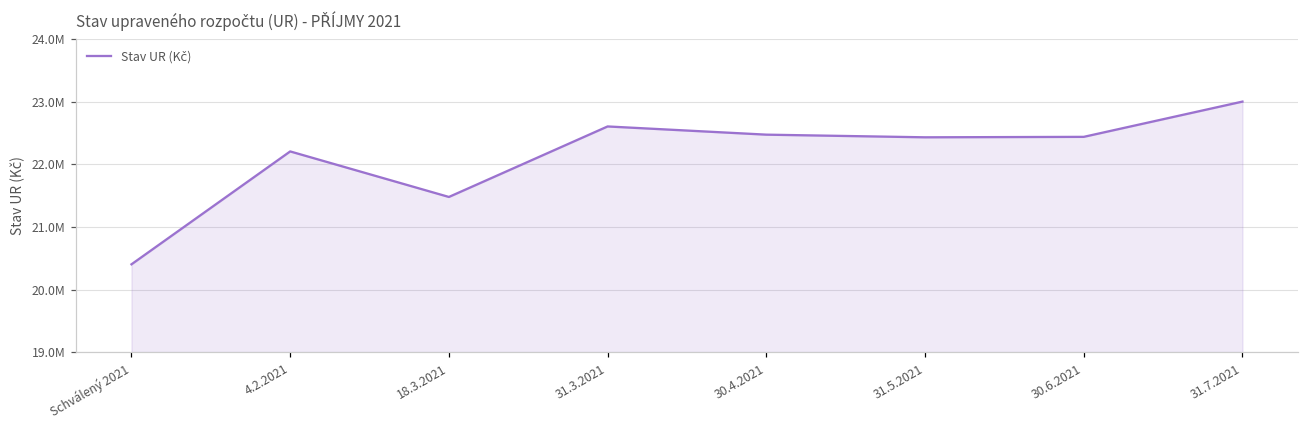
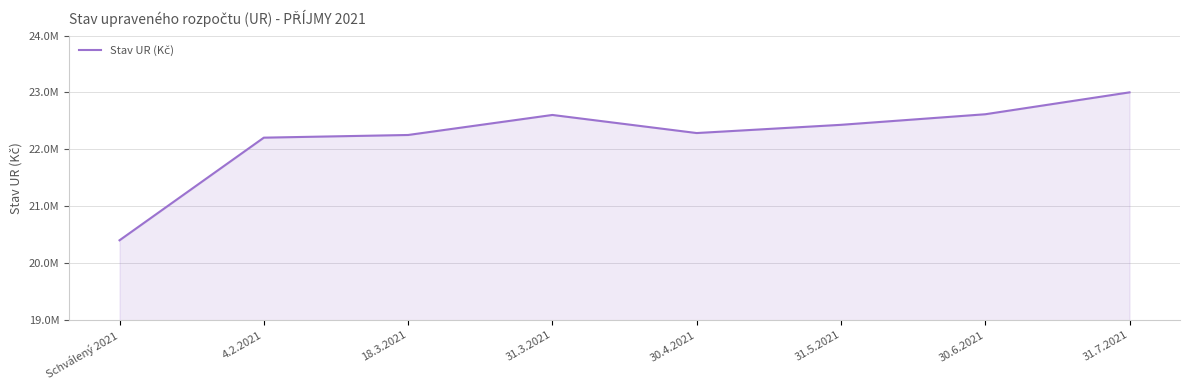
  {
    "Schválený 2021": 20400000,
    "4.2.2021": 22200000,
-   "18.3.2021": 21500000,
+   "18.3.2021": 22300000,
    "31.3.2021": 22600000,
-   "30.4.2021": 22500000,
+   "30.4.2021": 22300000,
    "31.5.2021": 22400000,
-   "30.6.2021": 22400000,
+   "30.6.2021": 22600000,
    "31.7.2021": 23000000
  }
